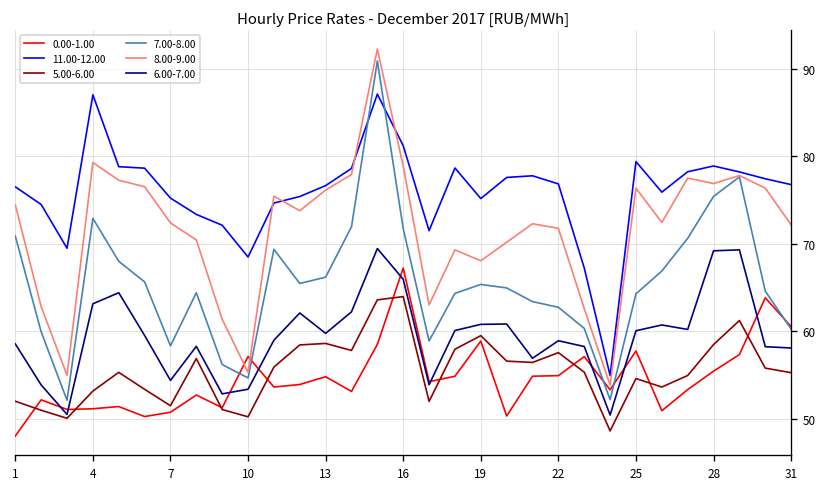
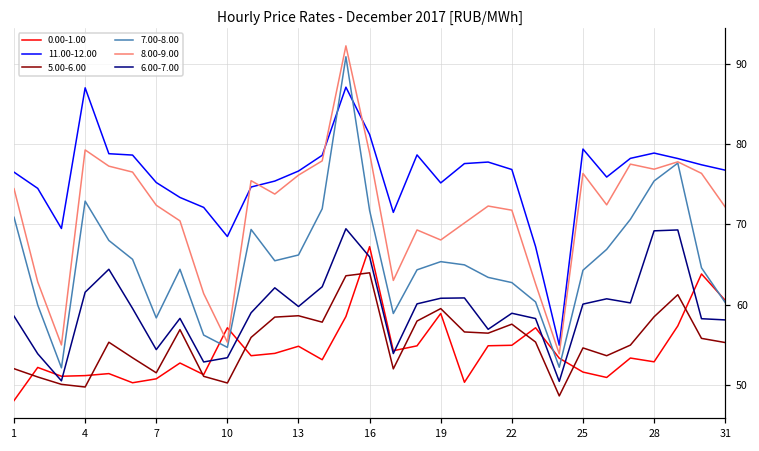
  {
    "0.00-1.00": {
      "1": 48,
      "4": 51,
      "7": 51,
      "10": 57,
      "13": 55,
      "16": 67,
      "19": 59,
      "22": 55,
-     "25": 58,
-     "28": 55
+     "25": 52,
+     "28": 53
    },
    "11.00-12.00": {
      "1": 77,
      "4": 87,
      "7": 75,
      "10": 69,
      "13": 77,
      "16": 81,
      "19": 75,
      "22": 77,
      "25": 79,
      "28": 79,
      "31": 77
    },
    "5.00-6.00": {
      "1": 52,
-     "4": 53,
+     "4": 50,
      "7": 52,
      "10": 50,
      "13": 59,
      "16": 64,
      "19": 60,
      "22": 58,
      "25": 55,
      "28": 59,
      "31": 55
    },
    "7.00-8.00": {
      "1": 71,
      "4": 73,
      "7": 58,
      "10": 55,
      "13": 66,
      "16": 72,
      "19": 65,
      "22": 63,
      "25": 64,
      "28": 75
    },
    "8.00-9.00": {
      "1": 74,
      "4": 79,
      "7": 72,
      "10": 55,
      "13": 76,
      "16": 79,
      "19": 68,
      "22": 72,
      "25": 76,
      "28": 77,
      "31": 72
    },
    "6.00-7.00": {
      "1": 59,
-     "4": 63,
+     "4": 62,
      "7": 54,
      "10": 53,
      "13": 60,
      "16": 66,
      "19": 61,
      "22": 59,
      "25": 60,
      "28": 69,
      "31": 58
    }
  }
